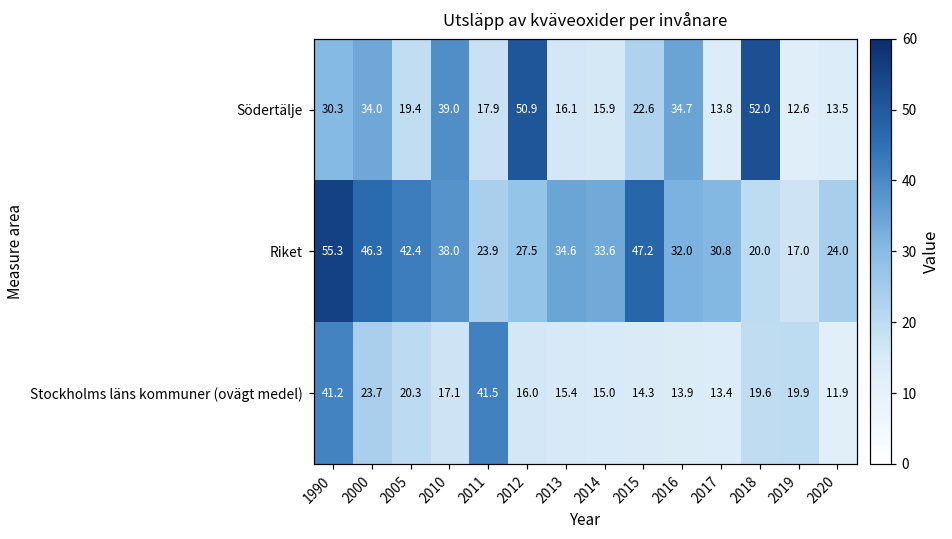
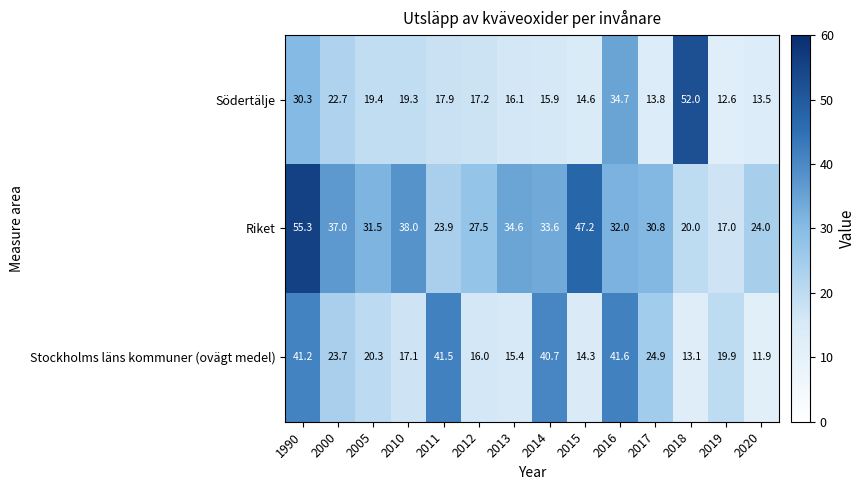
  {
    "Södertälje": {
      "1990": 30.3,
-     "2000": 34.0,
+     "2000": 22.7,
      "2005": 19.4,
-     "2010": 39.0,
+     "2010": 19.3,
      "2011": 17.9,
-     "2012": 50.9,
+     "2012": 17.2,
      "2013": 16.1,
      "2014": 15.9,
-     "2015": 22.6,
+     "2015": 14.6,
      "2016": 34.7,
      "2017": 13.8,
      "2018": 52.0,
      "2019": 12.6,
      "2020": 13.5
    },
    "Riket": {
      "1990": 55.3,
-     "2000": 46.3,
-     "2005": 42.4,
+     "2000": 37.0,
+     "2005": 31.5,
      "2010": 38.0,
      "2011": 23.9,
      "2012": 27.5,
      "2013": 34.6,
      "2014": 33.6,
      "2015": 47.2,
      "2016": 32.0,
      "2017": 30.8,
      "2018": 20.0,
      "2019": 17.0,
      "2020": 24.0
    },
    "Stockholms läns kommuner (ovägt medel)": {
      "1990": 41.2,
      "2000": 23.7,
      "2005": 20.3,
      "2010": 17.1,
      "2011": 41.5,
      "2012": 16.0,
      "2013": 15.4,
-     "2014": 15.0,
+     "2014": 40.7,
      "2015": 14.3,
-     "2016": 13.9,
-     "2017": 13.4,
-     "2018": 19.6,
+     "2016": 41.6,
+     "2017": 24.9,
+     "2018": 13.1,
      "2019": 19.9,
      "2020": 11.9
    }
  }
